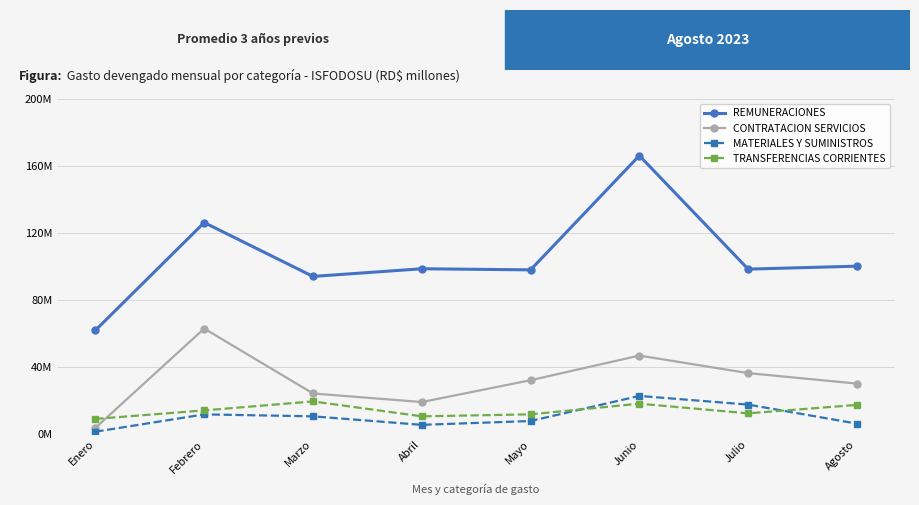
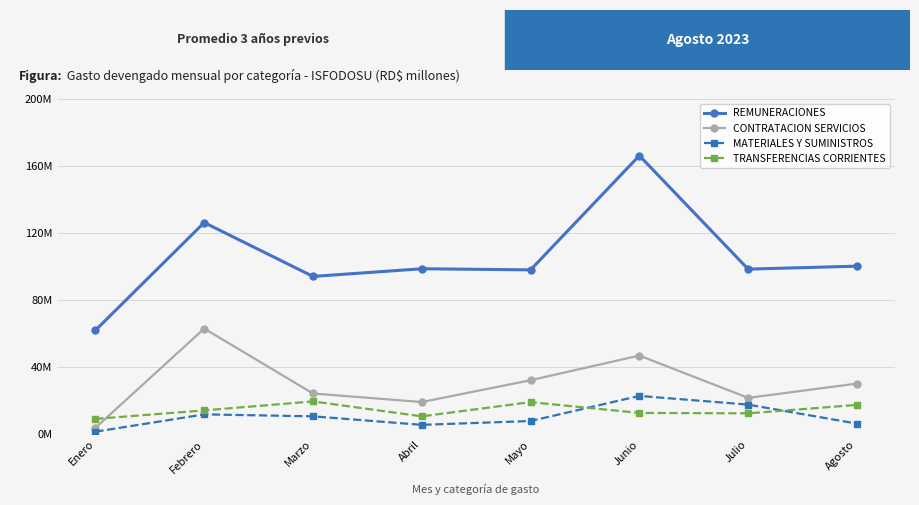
  {
    "CONTRATACION SERVICIOS": {
      "Enero": 4000000,
      "Febrero": 63000000,
      "Marzo": 24000000,
      "Abril": 19000000,
      "Mayo": 32000000,
      "Junio": 47000000,
-     "Julio": 37000000,
+     "Julio": 22000000,
      "Agosto": 30000000
    },
    "TRANSFERENCIAS CORRIENTES": {
      "Enero": 9000000,
      "Febrero": 14000000,
      "Marzo": 20000000,
      "Abril": 11000000,
-     "Mayo": 12000000,
-     "Junio": 18000000,
+     "Mayo": 19000000,
+     "Junio": 13000000,
      "Julio": 13000000,
      "Agosto": 18000000
    }
  }
